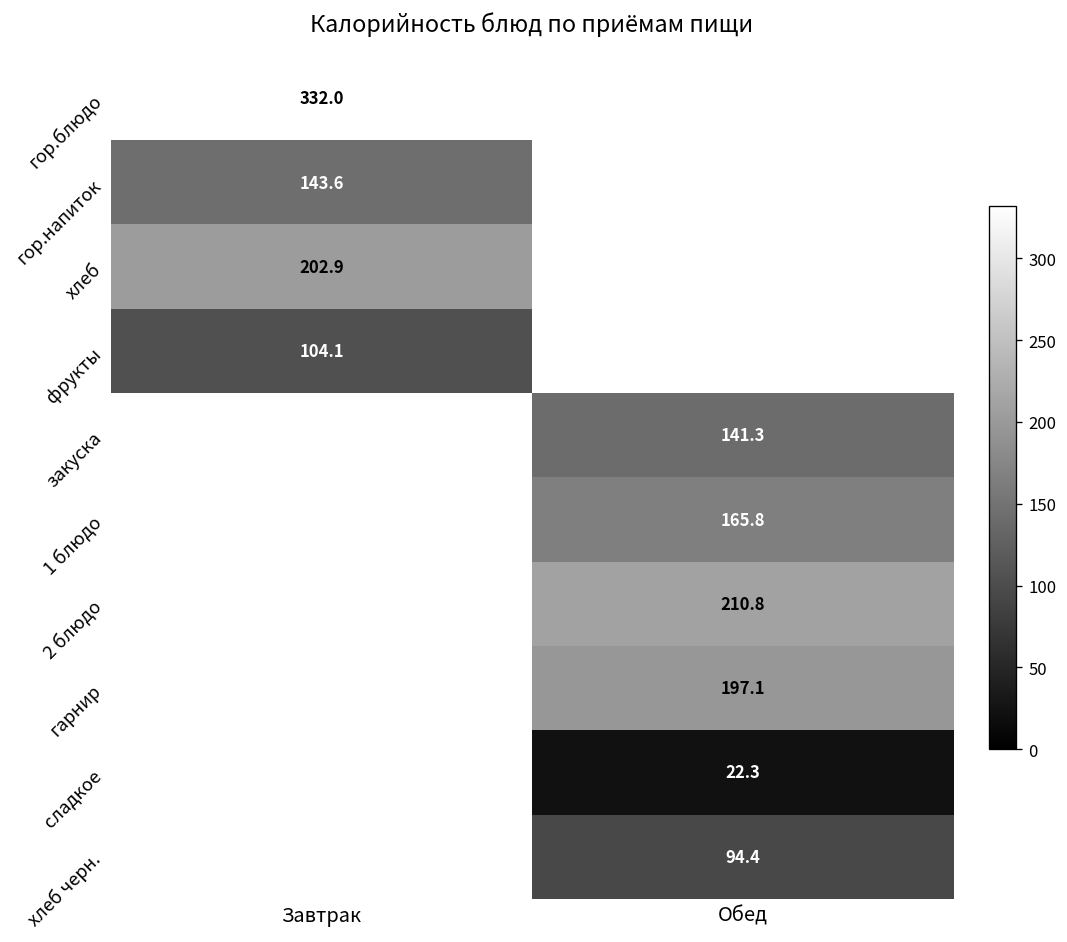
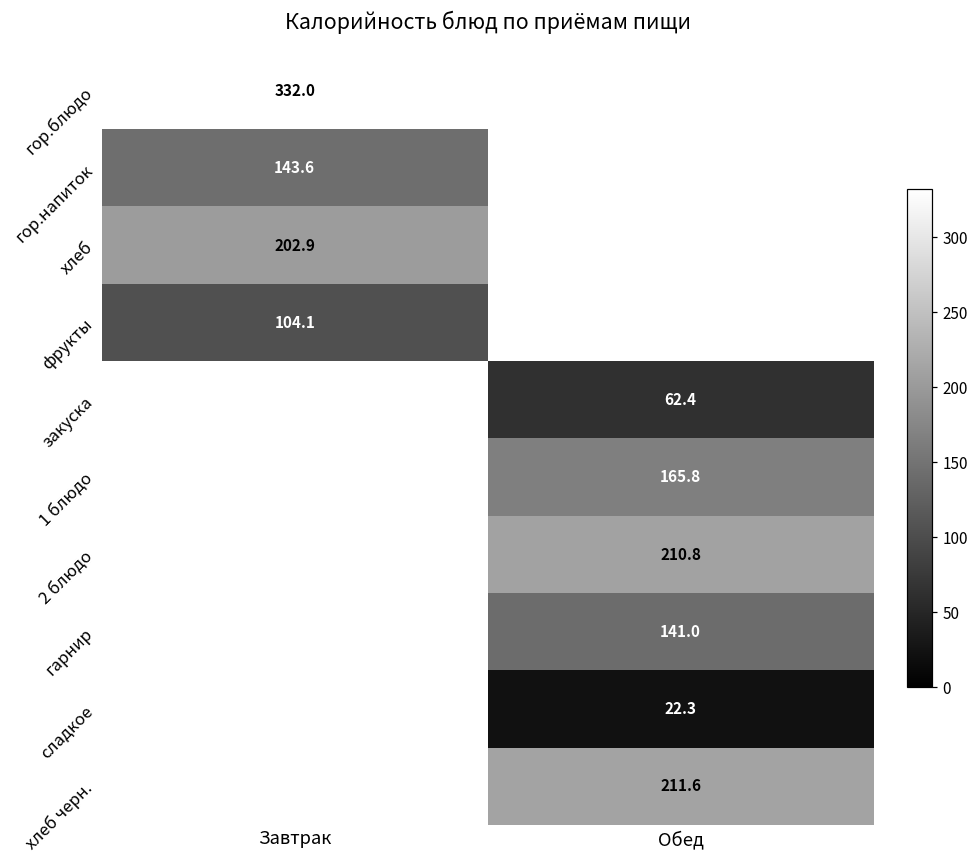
  {
    "гор.блюдо": {
      "Завтрак": 332.0
    },
    "гор.напиток": {
      "Завтрак": 143.6
    },
    "хлеб": {
      "Завтрак": 202.9
    },
    "фрукты": {
      "Завтрак": 104.1
    },
    "закуска": {
-     "Обед": 141.3
+     "Обед": 62.4
    },
    "1 блюдо": {
      "Обед": 165.8
    },
    "2 блюдо": {
      "Обед": 210.8
    },
    "гарнир": {
-     "Обед": 197.1
+     "Обед": 141.0
    },
    "сладкое": {
      "Обед": 22.3
    },
    "хлеб черн.": {
-     "Обед": 94.4
+     "Обед": 211.6
    }
  }
